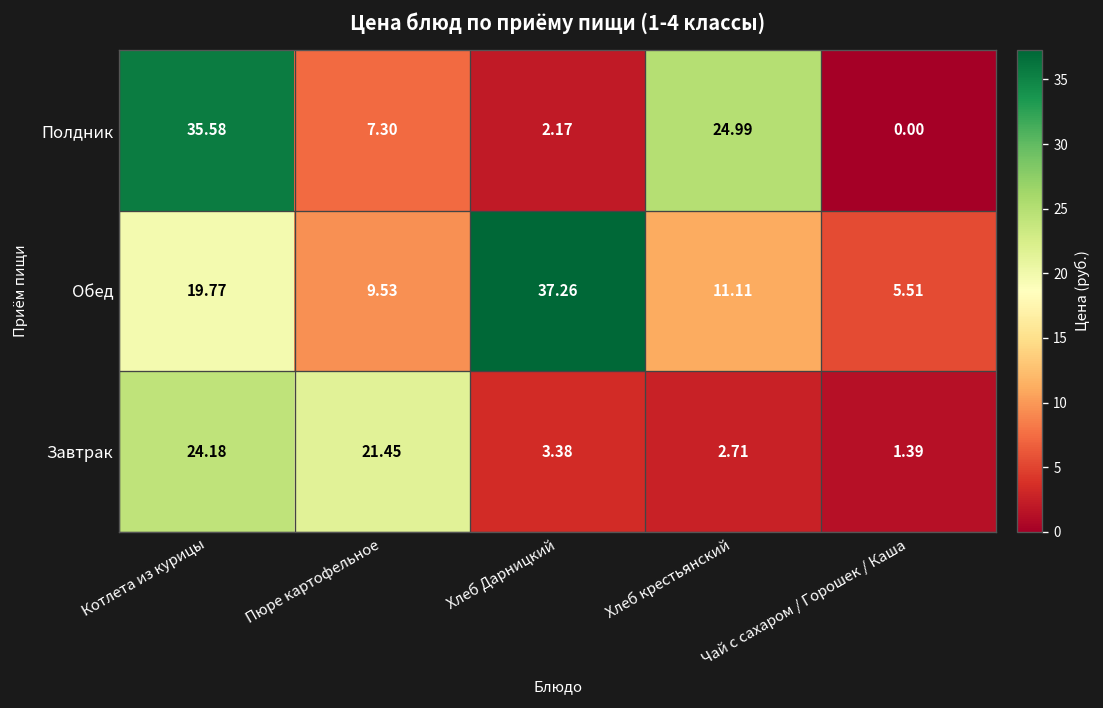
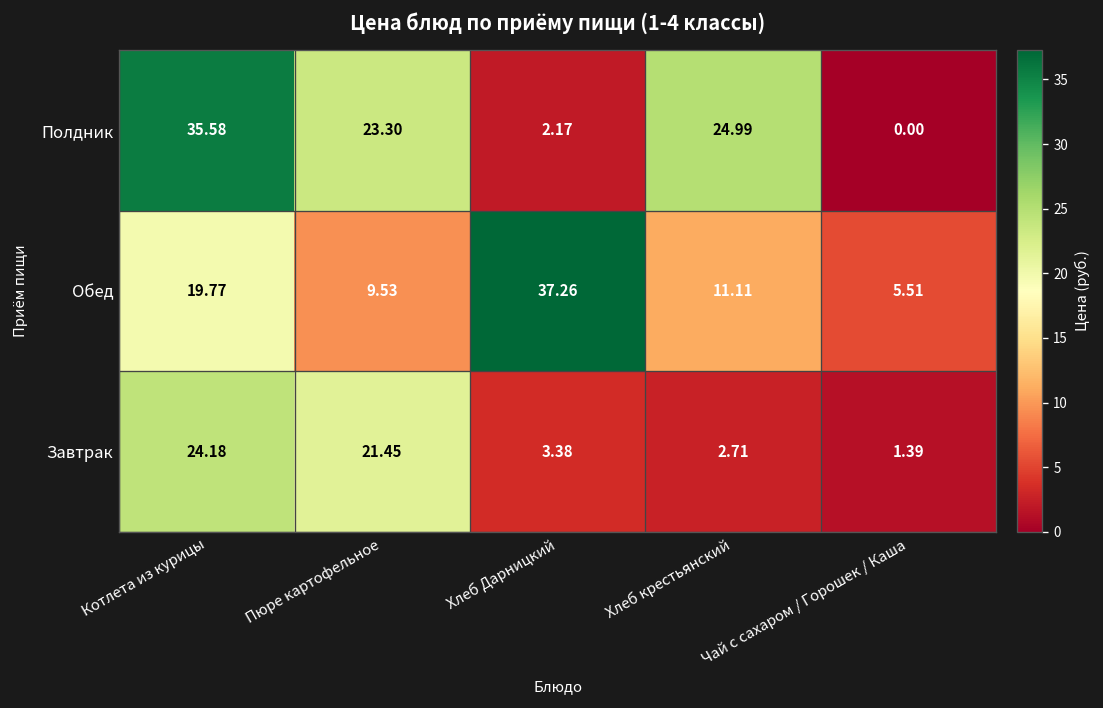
  {
    "Полдник": {
      "Котлета из курицы": 35.58,
-     "Пюре картофельное": 7.30,
+     "Пюре картофельное": 23.30,
      "Хлеб Дарницкий": 2.17,
      "Хлеб крестьянский": 24.99,
      "Чай с сахаром / Горошек / Каша": 0.00
    },
    "Обед": {
      "Котлета из курицы": 19.77,
      "Пюре картофельное": 9.53,
      "Хлеб Дарницкий": 37.26,
      "Хлеб крестьянский": 11.11,
      "Чай с сахаром / Горошек / Каша": 5.51
    },
    "Завтрак": {
      "Котлета из курицы": 24.18,
      "Пюре картофельное": 21.45,
      "Хлеб Дарницкий": 3.38,
      "Хлеб крестьянский": 2.71,
      "Чай с сахаром / Горошек / Каша": 1.39
    }
  }
